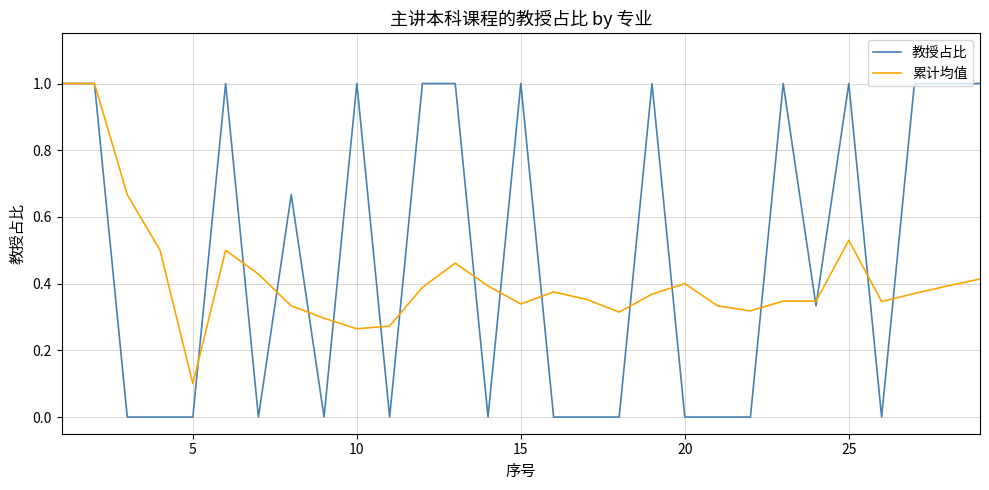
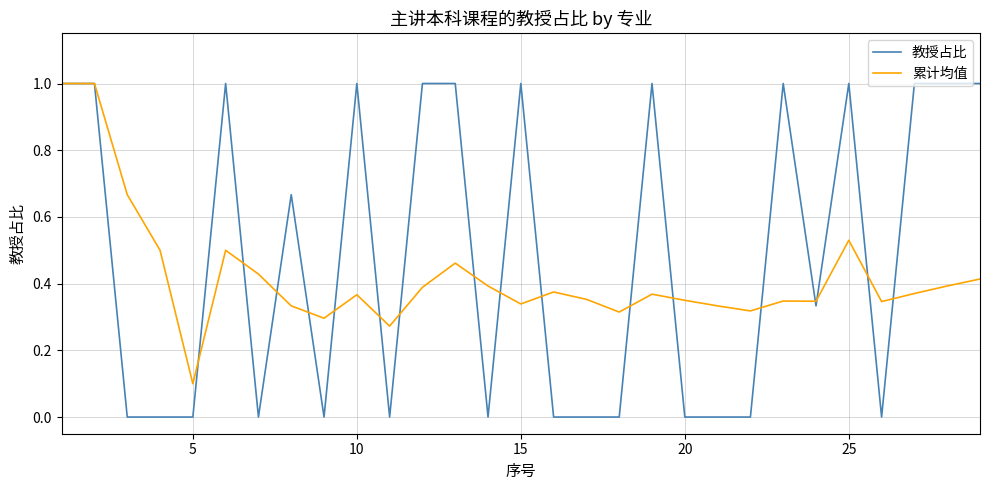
  {
    "教授占比": {
      "5": 0.00,
      "10": 1.00,
      "15": 1.00,
      "20": 0.00,
      "25": 1.00
    },
    "累计均值": {
      "5": 0.10,
-     "10": 0.26,
+     "10": 0.37,
      "15": 0.34,
-     "20": 0.40,
+     "20": 0.35,
      "25": 0.53
    }
  }
